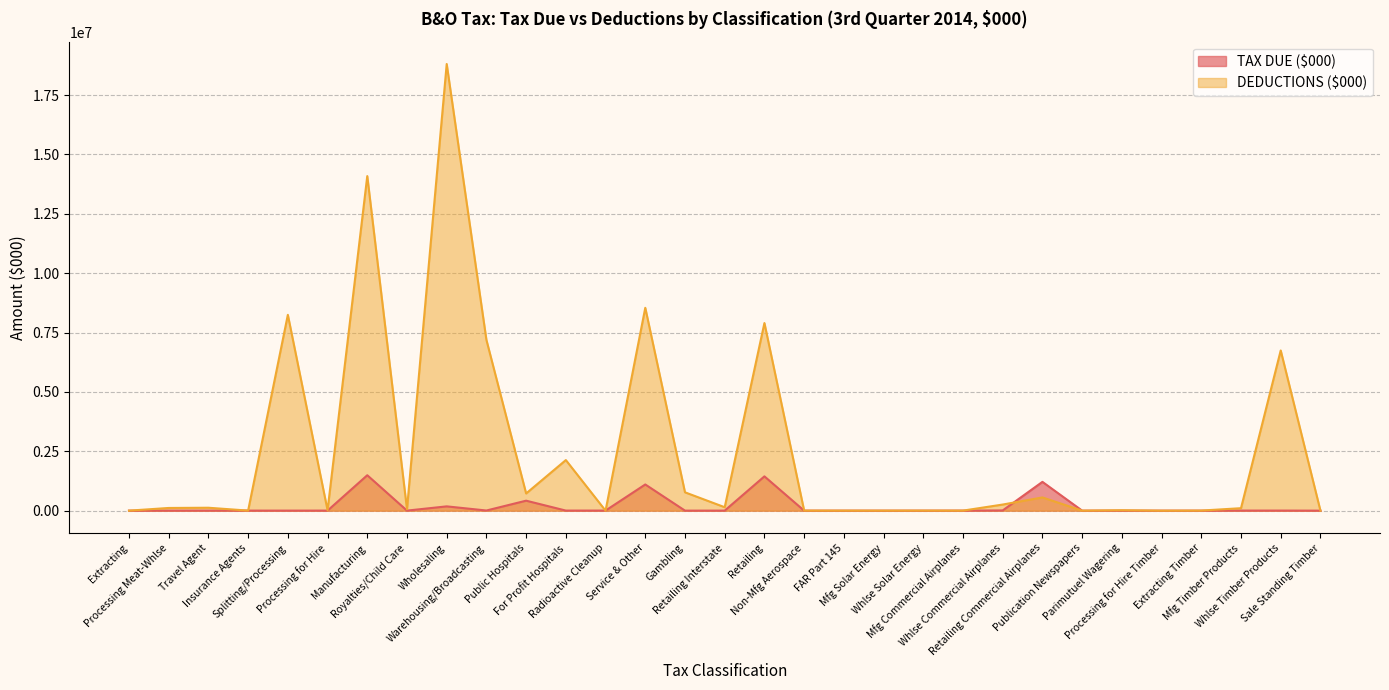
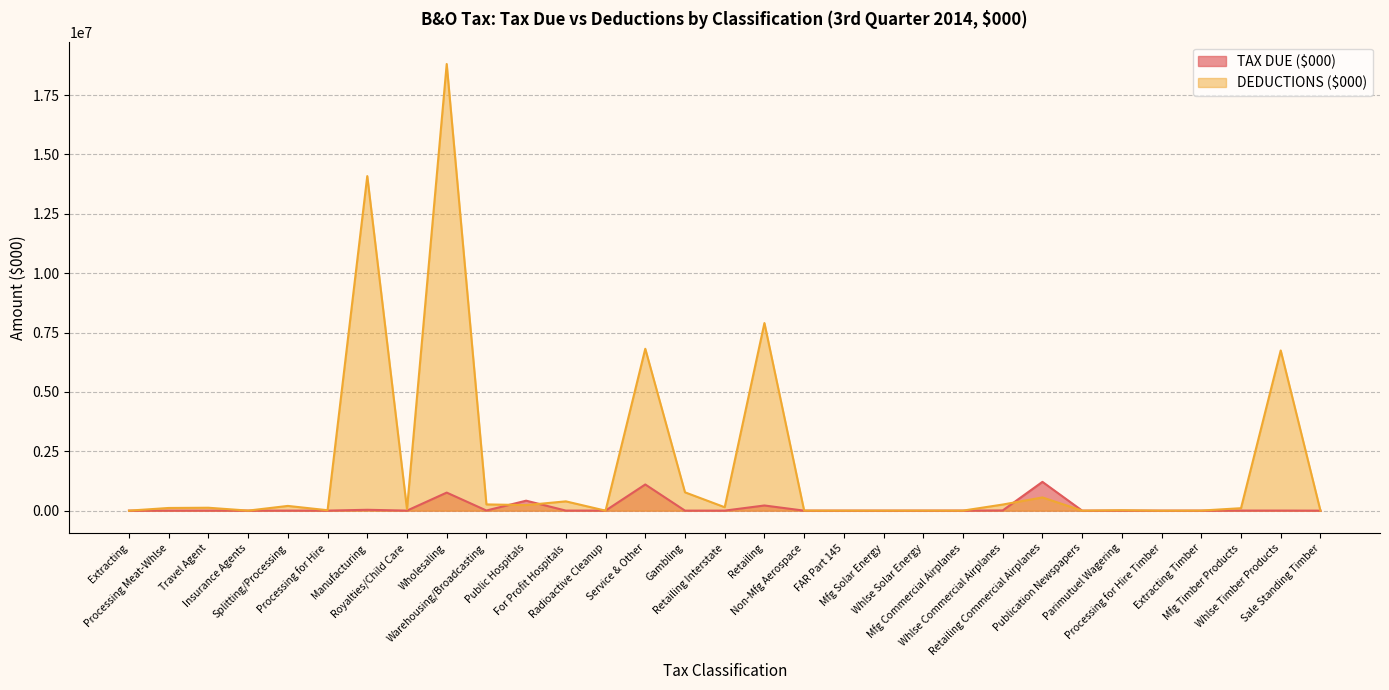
  {
    "TAX DUE ($000)": {
      "Processing Meat-Whlse": 0,
      "Travel Agent": 0,
      "Splitting/Processing": 0,
-     "Manufacturing": 1500000,
-     "Wholesaling": 200000,
+     "Manufacturing": 0,
+     "Wholesaling": 800000,
      "Warehousing/Broadcasting": 0,
      "Public Hospitals": 400000,
      "For Profit Hospitals": 0,
      "Service & Other": 1100000,
      "Gambling": 0,
      "Retailing Interstate": 0,
-     "Retailing": 1400000,
+     "Retailing": 200000,
      "Whlse Commercial Airplanes": 0,
      "Retailing Commercial Airplanes": 1200000,
      "Whlse Timber Products": 0
    },
    "DEDUCTIONS ($000)": {
      "Processing Meat-Whlse": 100000,
      "Travel Agent": 100000,
-     "Splitting/Processing": 8200000,
+     "Splitting/Processing": 200000,
      "Manufacturing": 14100000,
      "Wholesaling": 18800000,
-     "Warehousing/Broadcasting": 7200000,
-     "Public Hospitals": 700000,
-     "For Profit Hospitals": 2100000,
-     "Service & Other": 8500000,
+     "Warehousing/Broadcasting": 300000,
+     "Public Hospitals": 200000,
+     "For Profit Hospitals": 400000,
+     "Service & Other": 6800000,
      "Gambling": 800000,
      "Retailing Interstate": 100000,
      "Retailing": 7900000,
      "Whlse Commercial Airplanes": 300000,
      "Retailing Commercial Airplanes": 600000,
      "Whlse Timber Products": 6700000
    }
  }
